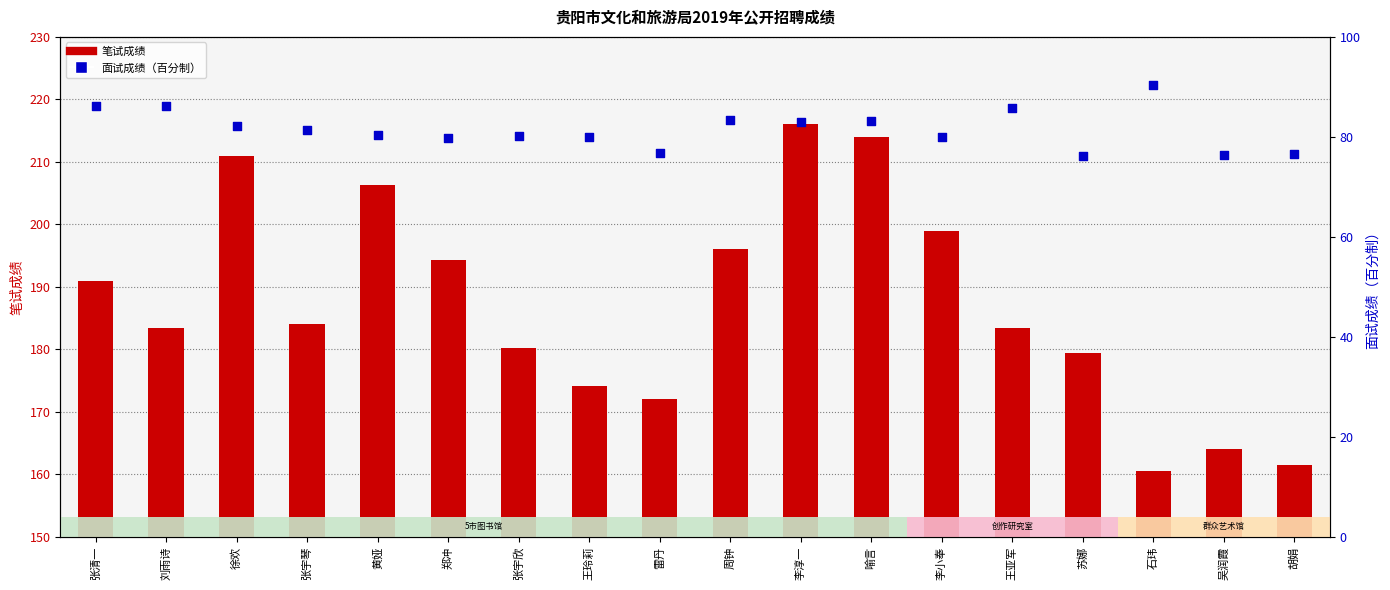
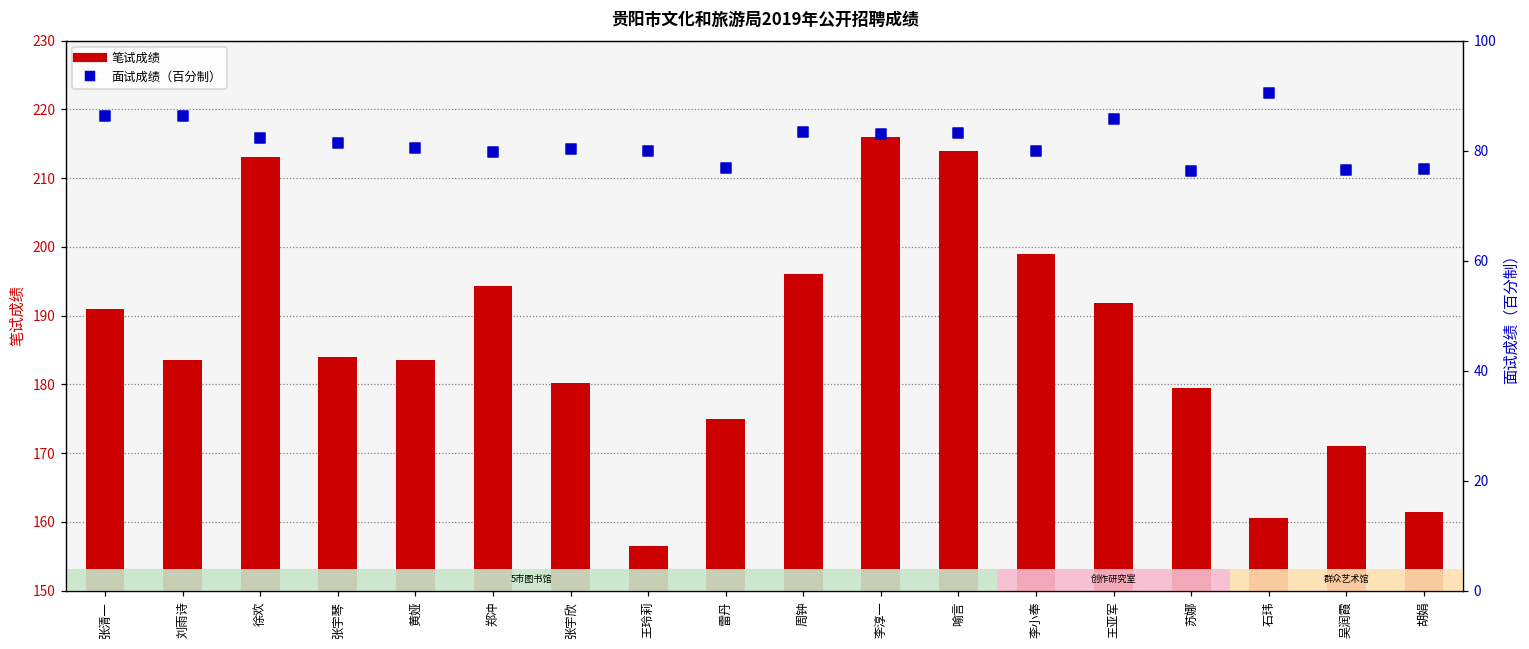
  {
    "笔试成绩": {
      "张清一": 191,
      "刘雨诗": 184,
-     "徐欢": 211,
+     "徐欢": 213,
      "张宇琴": 184,
-     "黄娅": 206,
+     "黄娅": 184,
      "郑冲": 194,
      "张宇欣": 180,
-     "王玲莉": 174,
-     "雷丹": 172,
+     "王玲莉": 157,
+     "雷丹": 175,
      "周钟": 196,
      "李淳一": 216,
      "喻言": 214,
      "李小奉": 199,
-     "王亚军": 184,
+     "王亚军": 192,
      "苏娜": 180,
      "石玮": 161,
-     "吴润霞": 164,
+     "吴润霞": 171,
      "胡娟": 162
    }
  }
